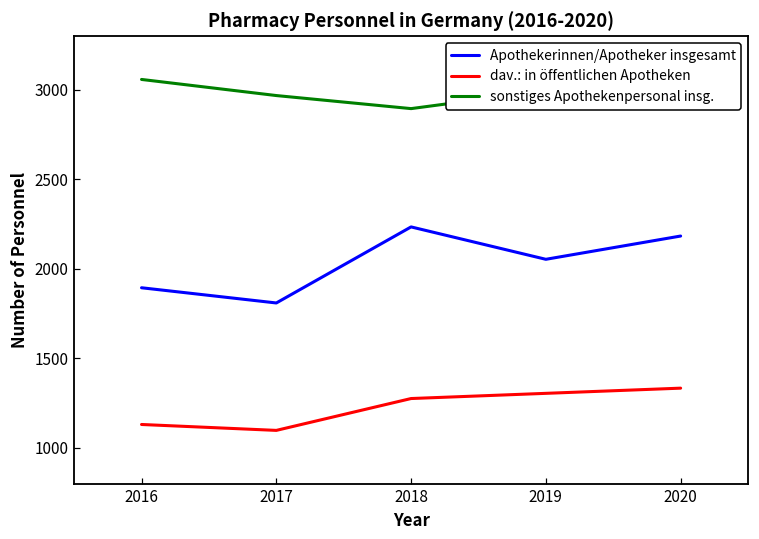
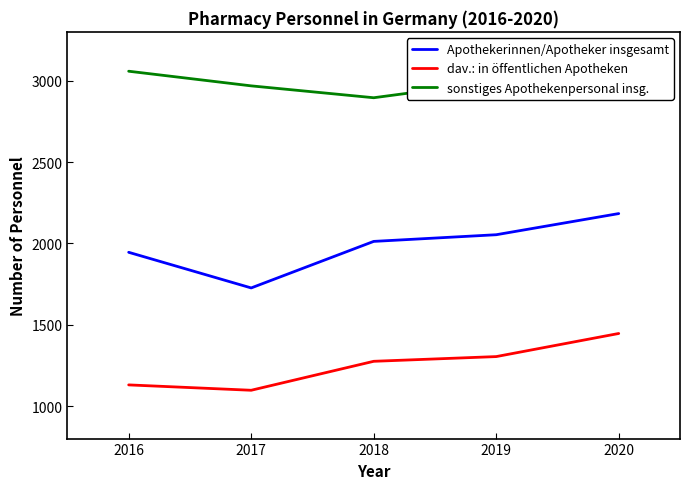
  {
    "Apothekerinnen/Apotheker insgesamt": {
-     "2016": 1890,
-     "2017": 1810,
-     "2018": 2230,
+     "2016": 1950,
+     "2017": 1730,
+     "2018": 2010,
      "2019": 2050,
      "2020": 2180
    },
    "dav.: in öffentlichen Apotheken": {
      "2016": 1130,
      "2017": 1100,
      "2018": 1280,
      "2019": 1300,
-     "2020": 1330
+     "2020": 1450
    },
    "sonstiges Apothekenpersonal insg.": {
      "2016": 3060,
      "2017": 2970,
      "2018": 2900
    }
  }
